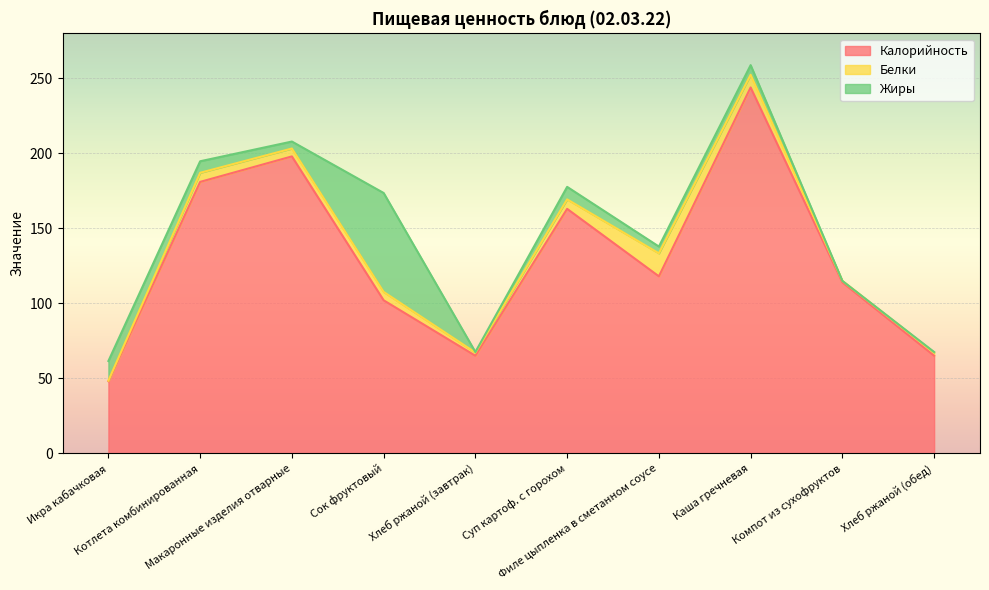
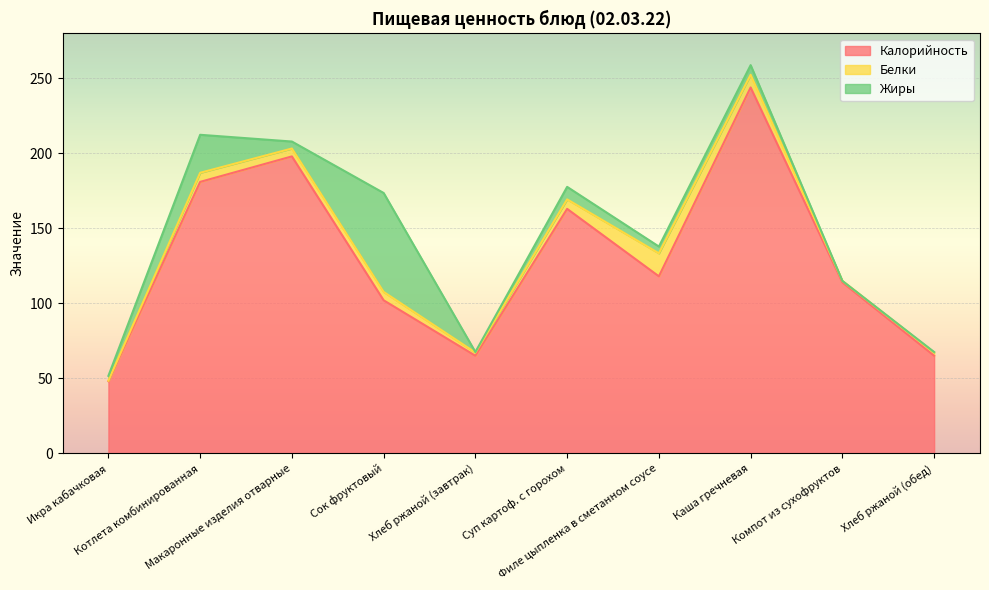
  {
    "Калорийность": {
      "Котлета комбинированная": 181,
      "Макаронные изделия отварные": 198,
      "Сок фруктовый": 102,
      "Хлеб ржаной (завтрак)": 65,
      "Суп картоф. с горохом": 163,
      "Филе цыпленка в сметанном соусе": 118,
      "Каша гречневая": 244,
      "Хлеб ржаной (обед)": 65
    },
    "Белки": {
      "Котлета комбинированная": 6,
      "Макаронные изделия отварные": 5,
      "Сок фруктовый": 6,
      "Суп картоф. с горохом": 6,
      "Филе цыпленка в сметанном соусе": 15,
      "Каша гречневая": 8
    },
    "Жиры": {
-     "Икра кабачковая": 13,
-     "Котлета комбинированная": 8,
+     "Икра кабачковая": 3,
+     "Котлета комбинированная": 25,
      "Макаронные изделия отварные": 5,
      "Сок фруктовый": 66,
      "Суп картоф. с горохом": 8,
      "Филе цыпленка в сметанном соусе": 5,
      "Каша гречневая": 6
    }
  }
